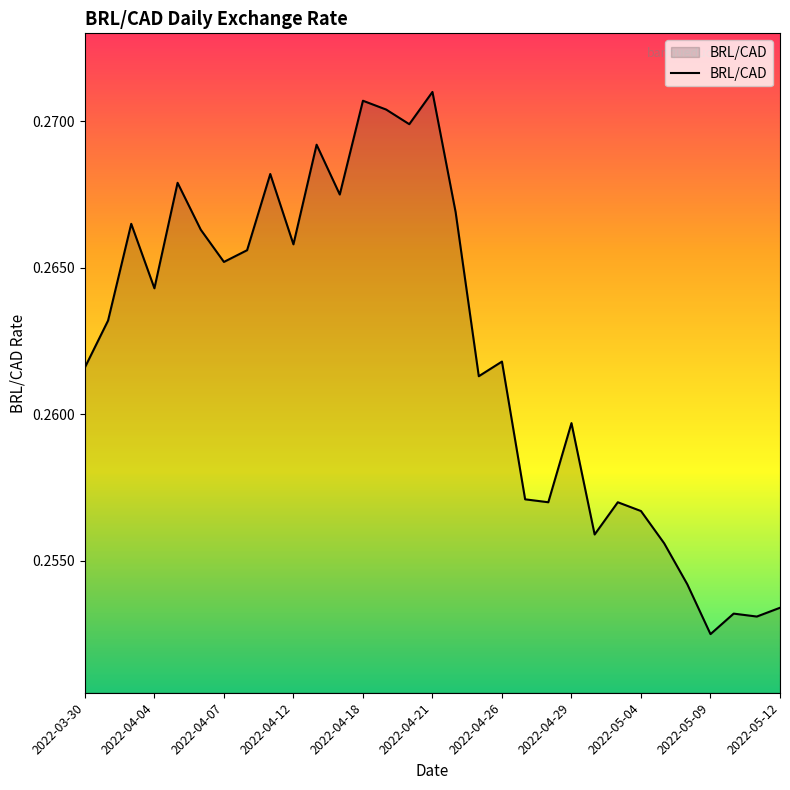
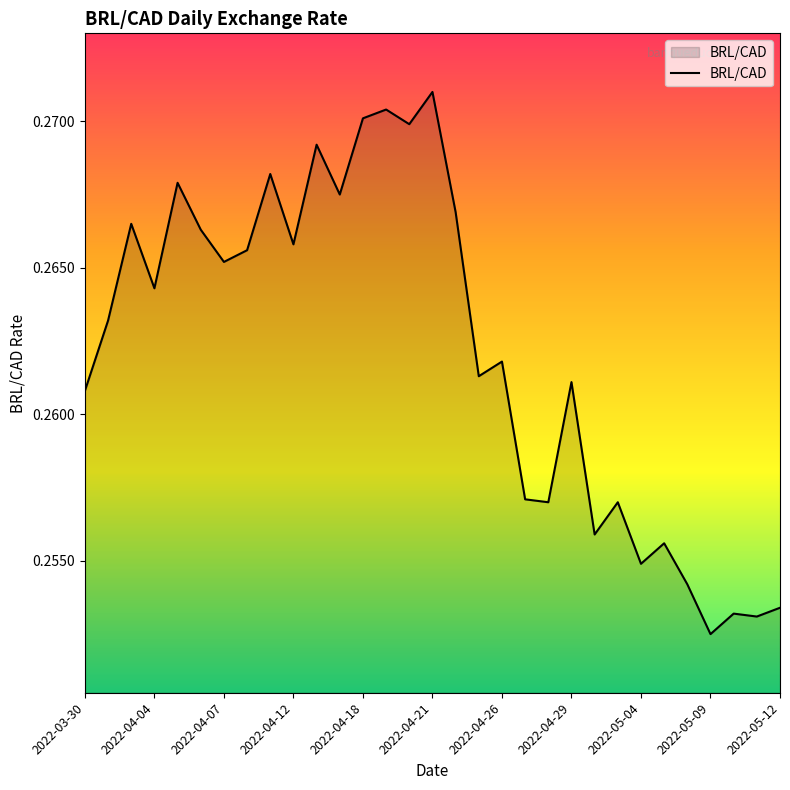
  {
-   "2022-03-30": 0.2616,
+   "2022-03-30": 0.2608,
    "2022-04-04": 0.2643,
    "2022-04-07": 0.2652,
    "2022-04-12": 0.2658,
-   "2022-04-18": 0.2707,
+   "2022-04-18": 0.2701,
    "2022-04-21": 0.2710,
    "2022-04-26": 0.2618,
-   "2022-04-29": 0.2597,
-   "2022-05-04": 0.2567,
+   "2022-04-29": 0.2611,
+   "2022-05-04": 0.2549,
    "2022-05-09": 0.2525,
    "2022-05-12": 0.2534
  }
